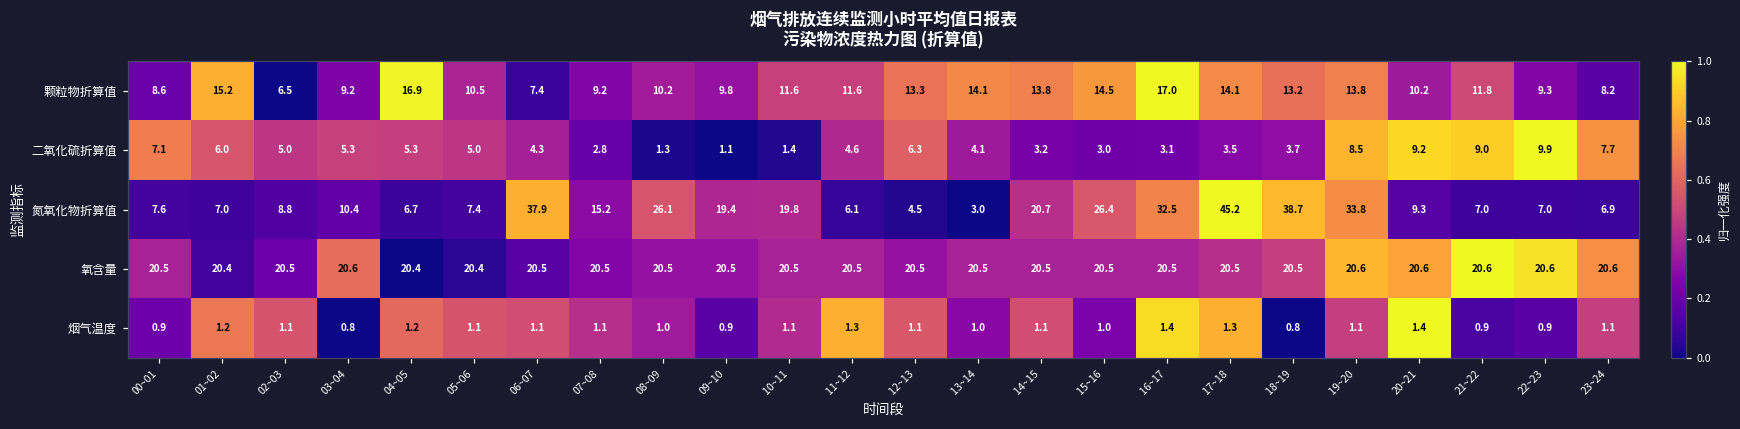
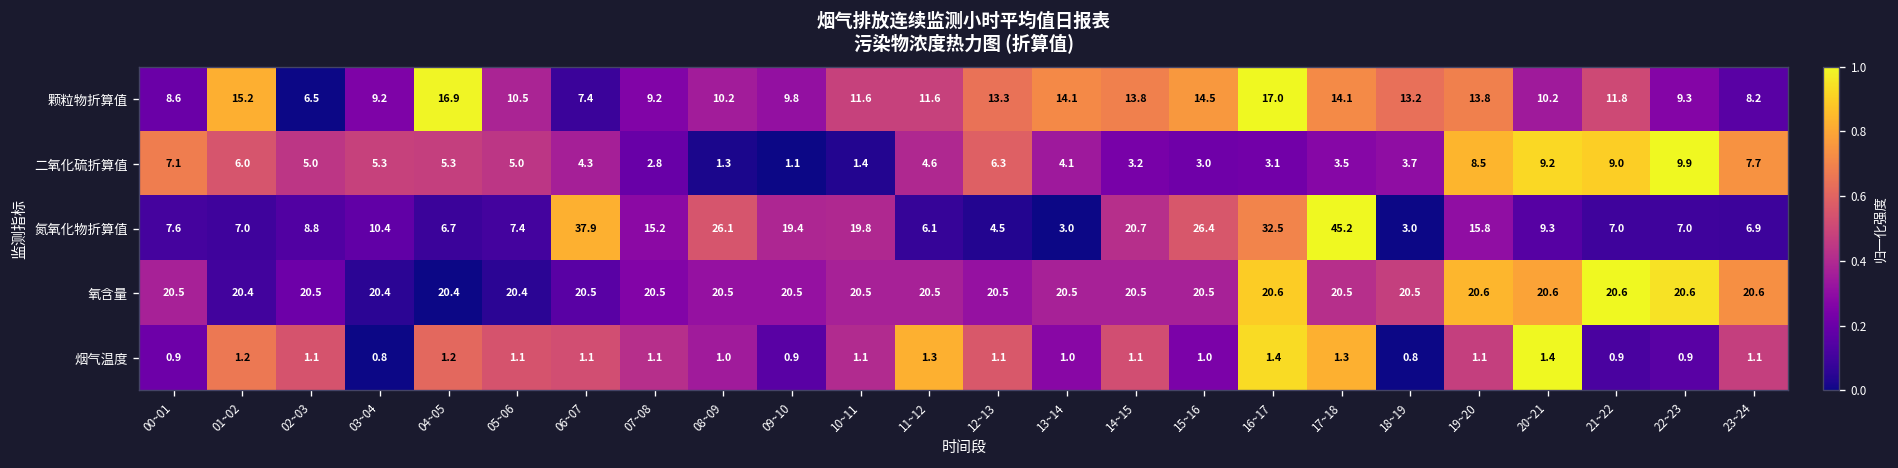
  {
    "颗粒物折算值": {
      "00~01": 8.6,
      "01~02": 15.2,
      "02~03": 6.5,
      "03~04": 9.2,
      "04~05": 16.9,
      "05~06": 10.5,
      "06~07": 7.4,
      "07~08": 9.2,
      "08~09": 10.2,
      "09~10": 9.8,
      "10~11": 11.6,
      "11~12": 11.6,
      "12~13": 13.3,
      "13~14": 14.1,
      "14~15": 13.8,
      "15~16": 14.5,
      "16~17": 17.0,
      "17~18": 14.1,
      "18~19": 13.2,
      "19~20": 13.8,
      "20~21": 10.2,
      "21~22": 11.8,
      "22~23": 9.3,
      "23~24": 8.2
    },
    "二氧化硫折算值": {
      "00~01": 7.1,
      "01~02": 6.0,
      "02~03": 5.0,
      "03~04": 5.3,
      "04~05": 5.3,
      "05~06": 5.0,
      "06~07": 4.3,
      "07~08": 2.8,
      "08~09": 1.3,
      "09~10": 1.1,
      "10~11": 1.4,
      "11~12": 4.6,
      "12~13": 6.3,
      "13~14": 4.1,
      "14~15": 3.2,
      "15~16": 3.0,
      "16~17": 3.1,
      "17~18": 3.5,
      "18~19": 3.7,
      "19~20": 8.5,
      "20~21": 9.2,
      "21~22": 9.0,
      "22~23": 9.9,
      "23~24": 7.7
    },
    "氮氧化物折算值": {
      "00~01": 7.6,
      "01~02": 7.0,
      "02~03": 8.8,
      "03~04": 10.4,
      "04~05": 6.7,
      "05~06": 7.4,
      "06~07": 37.9,
      "07~08": 15.2,
      "08~09": 26.1,
      "09~10": 19.4,
      "10~11": 19.8,
      "11~12": 6.1,
      "12~13": 4.5,
      "13~14": 3.0,
      "14~15": 20.7,
      "15~16": 26.4,
      "16~17": 32.5,
      "17~18": 45.2,
-     "18~19": 38.7,
-     "19~20": 33.8,
+     "18~19": 3.0,
+     "19~20": 15.8,
      "20~21": 9.3,
      "21~22": 7.0,
      "22~23": 7.0,
      "23~24": 6.9
    },
    "氧含量": {
      "00~01": 20.5,
      "01~02": 20.4,
      "02~03": 20.5,
-     "03~04": 20.6,
+     "03~04": 20.4,
      "04~05": 20.4,
      "05~06": 20.4,
      "06~07": 20.5,
      "07~08": 20.5,
      "08~09": 20.5,
      "09~10": 20.5,
      "10~11": 20.5,
      "11~12": 20.5,
      "12~13": 20.5,
      "13~14": 20.5,
      "14~15": 20.5,
      "15~16": 20.5,
-     "16~17": 20.5,
+     "16~17": 20.6,
      "17~18": 20.5,
      "18~19": 20.5,
      "19~20": 20.6,
      "20~21": 20.6,
      "21~22": 20.6,
      "22~23": 20.6,
      "23~24": 20.6
    },
    "烟气温度": {
      "00~01": 0.9,
      "01~02": 1.2,
      "02~03": 1.1,
      "03~04": 0.8,
      "04~05": 1.2,
      "05~06": 1.1,
      "06~07": 1.1,
      "07~08": 1.1,
      "08~09": 1.0,
      "09~10": 0.9,
      "10~11": 1.1,
      "11~12": 1.3,
      "12~13": 1.1,
      "13~14": 1.0,
      "14~15": 1.1,
      "15~16": 1.0,
      "16~17": 1.4,
      "17~18": 1.3,
      "18~19": 0.8,
      "19~20": 1.1,
      "20~21": 1.4,
      "21~22": 0.9,
      "22~23": 0.9,
      "23~24": 1.1
    }
  }
